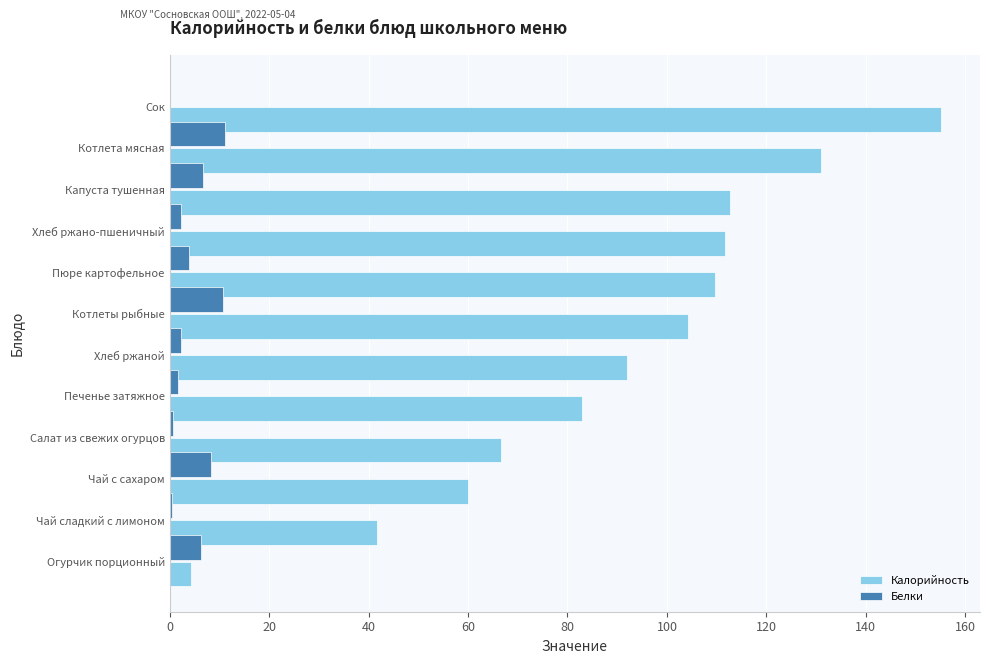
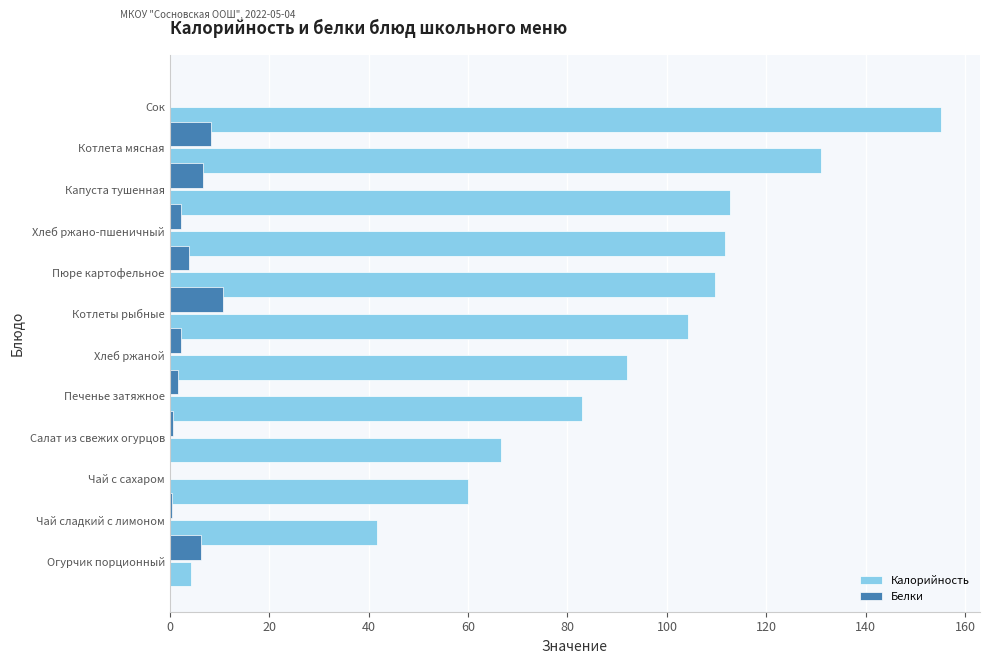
  {
    "Калорийность": {
      "Сок": 155,
      "Котлета мясная": 131,
      "Капуста тушенная": 113,
      "Хлеб ржано-пшеничный": 112,
      "Пюре картофельное": 110,
      "Котлеты рыбные": 104,
      "Хлеб ржаной": 92,
      "Печенье затяжное": 83,
      "Салат из свежих огурцов": 67,
      "Чай с сахаром": 60,
      "Чай сладкий с лимоном": 42,
      "Огурчик порционный": 4
    },
    "Белки": {
      "Сок": 0,
-     "Котлета мясная": 11,
+     "Котлета мясная": 8,
      "Капуста тушенная": 7,
      "Хлеб ржано-пшеничный": 2,
      "Пюре картофельное": 4,
      "Котлеты рыбные": 11,
      "Хлеб ржаной": 2,
      "Печенье затяжное": 2,
      "Салат из свежих огурцов": 1,
-     "Чай с сахаром": 8,
+     "Чай с сахаром": 0,
      "Чай сладкий с лимоном": 1,
      "Огурчик порционный": 6
    }
  }
